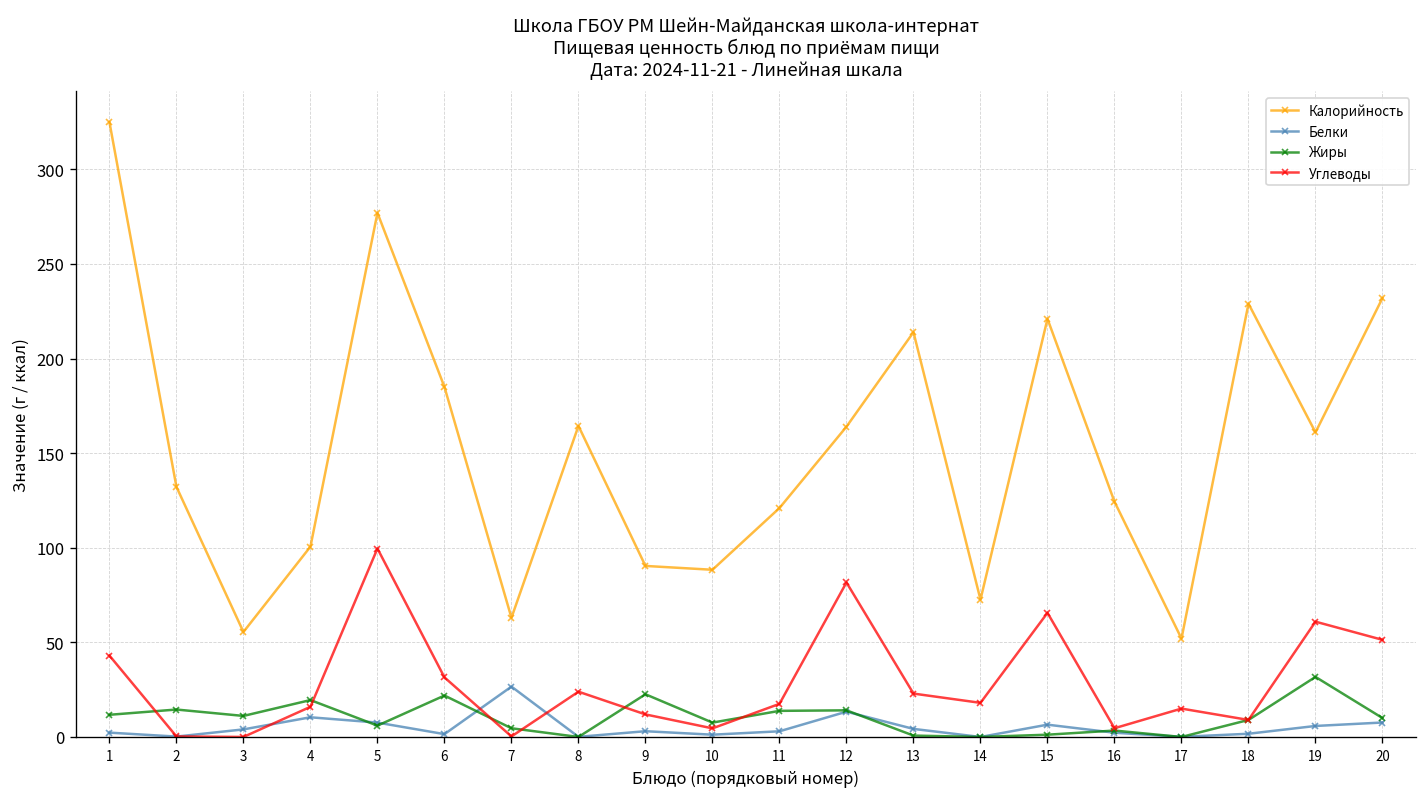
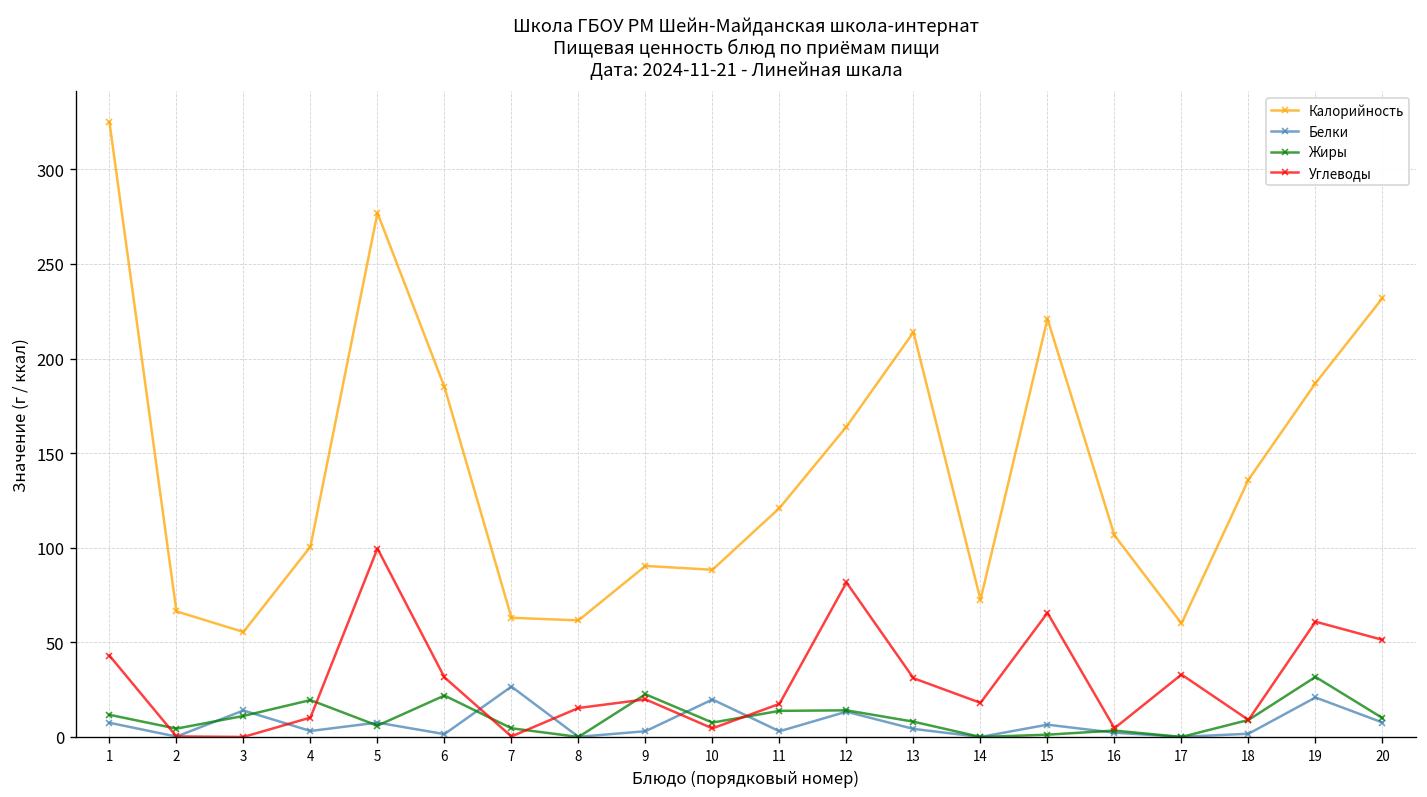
  {
    "Калорийность": {
      "1": 325,
-     "2": 132,
+     "2": 66,
      "3": 56,
      "4": 101,
      "5": 277,
      "6": 185,
      "7": 63,
-     "8": 164,
+     "8": 62,
      "9": 90,
      "10": 88,
      "11": 121,
      "12": 164,
      "13": 214,
      "14": 73,
      "15": 221,
-     "16": 124,
-     "17": 52,
-     "18": 229,
-     "19": 161,
+     "16": 107,
+     "17": 60,
+     "18": 136,
+     "19": 187,
      "20": 232
    },
    "Белки": {
-     "1": 2,
-     "3": 4,
-     "4": 10,
+     "1": 8,
+     "3": 14,
+     "4": 3,
      "6": 2,
      "7": 27,
      "9": 3,
-     "10": 1,
+     "10": 20,
      "11": 3,
      "13": 4,
      "15": 7,
      "18": 2,
-     "19": 6,
+     "19": 21,
      "20": 8
    },
    "Жиры": {
      "1": 12,
-     "2": 15,
+     "2": 4,
      "3": 11,
      "4": 20,
      "6": 22,
      "7": 5,
      "9": 23,
      "10": 8,
      "11": 14,
-     "13": 1,
+     "13": 8,
      "15": 1,
      "19": 32,
      "20": 10
    },
    "Углеводы": {
      "1": 43,
      "3": 0,
-     "4": 16,
+     "4": 10,
      "5": 100,
      "6": 32,
      "7": 0,
-     "8": 24,
-     "9": 12,
+     "8": 15,
+     "9": 20,
      "10": 5,
      "11": 18,
      "12": 82,
-     "13": 23,
+     "13": 31,
      "14": 18,
      "15": 66,
-     "17": 15,
+     "17": 33,
      "19": 61,
      "20": 51
    }
  }
